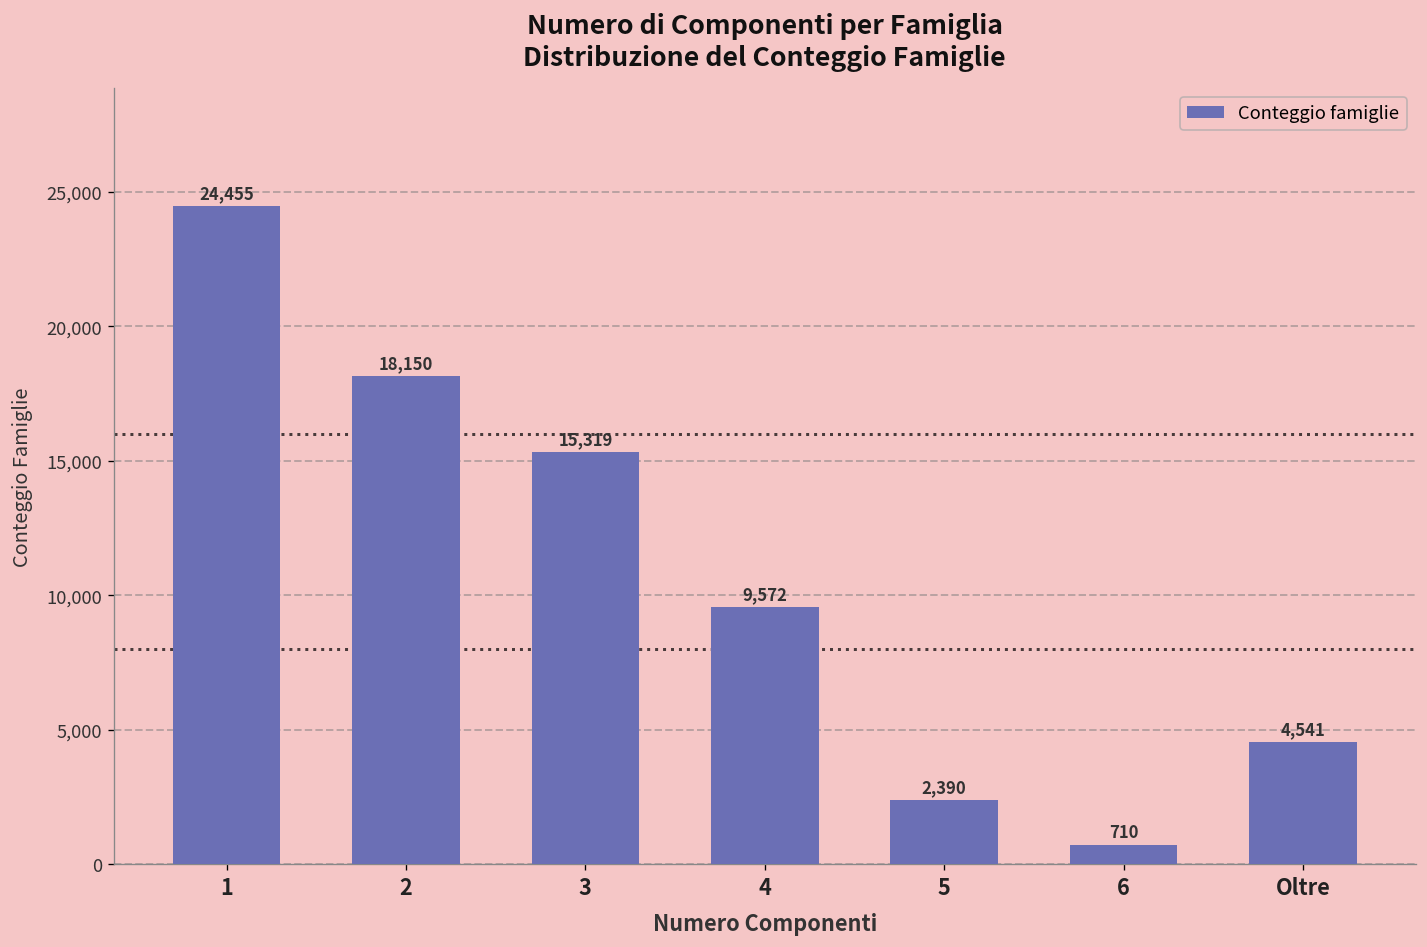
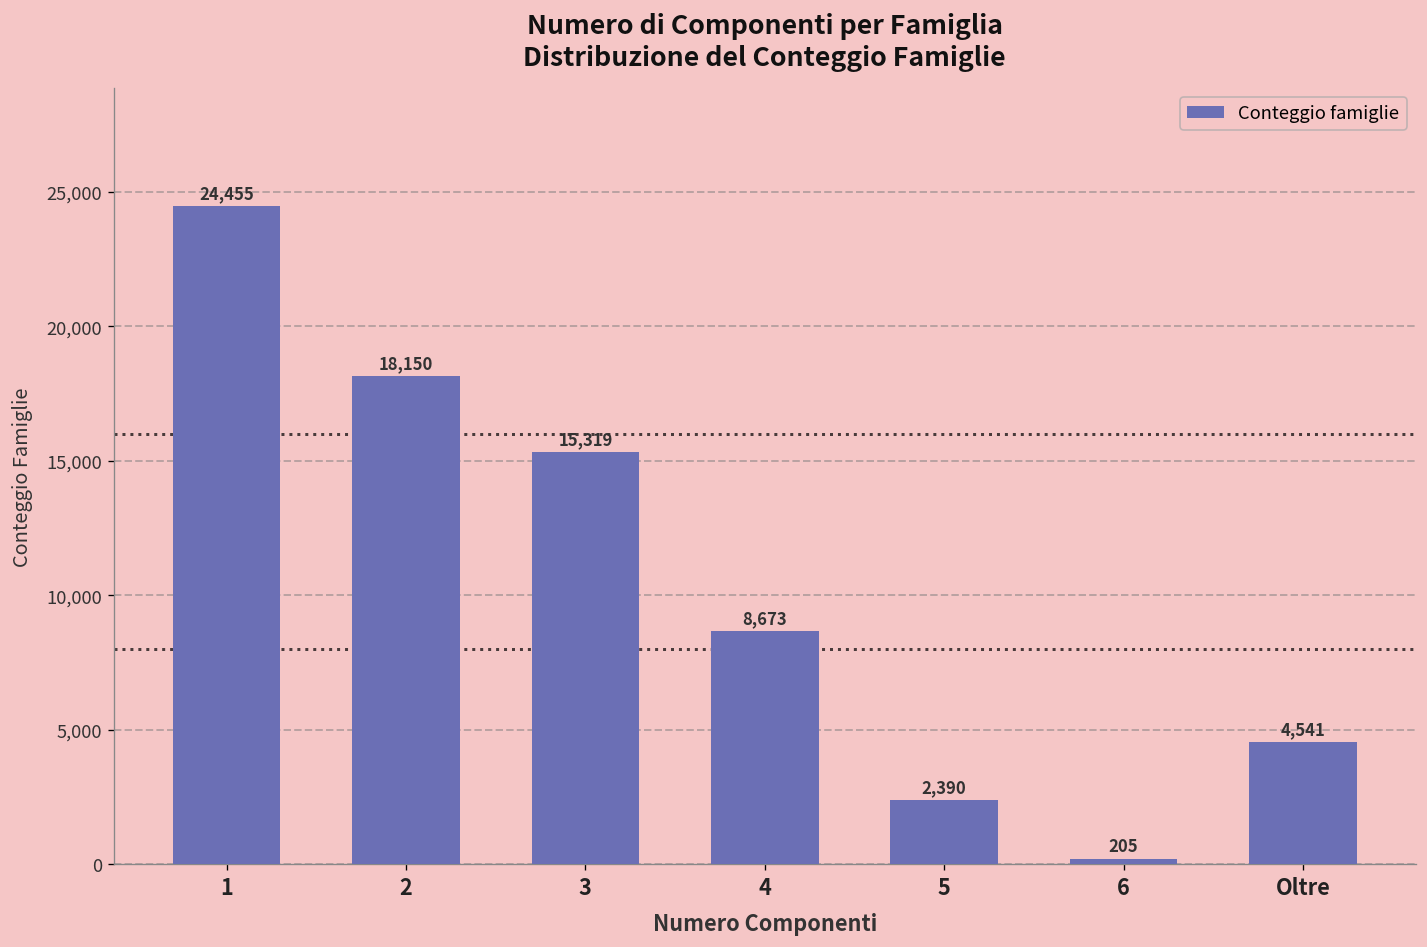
  {
    "1": "24,455",
    "2": "18,150",
    "3": "15,319",
-   "4": "9,572",
+   "4": "8,673",
    "5": "2,390",
-   "6": "710",
+   "6": "205",
    "Oltre": "4,541"
  }
